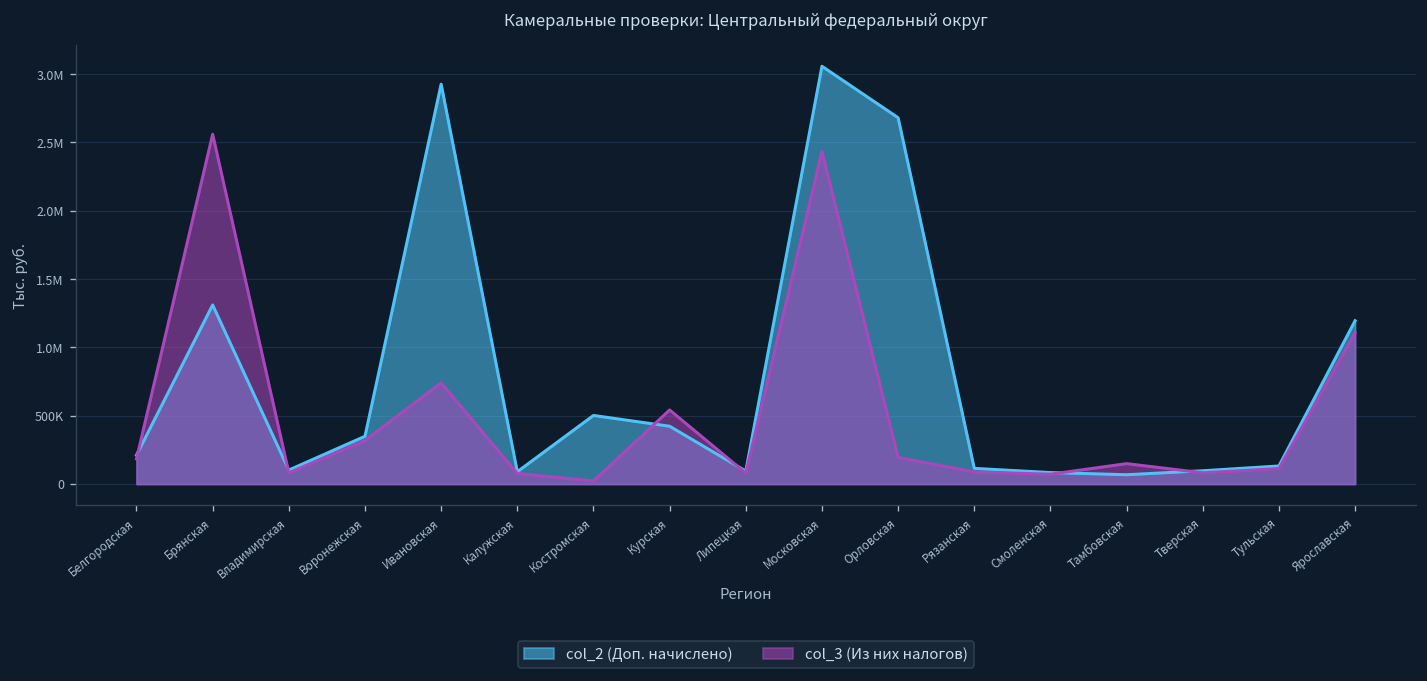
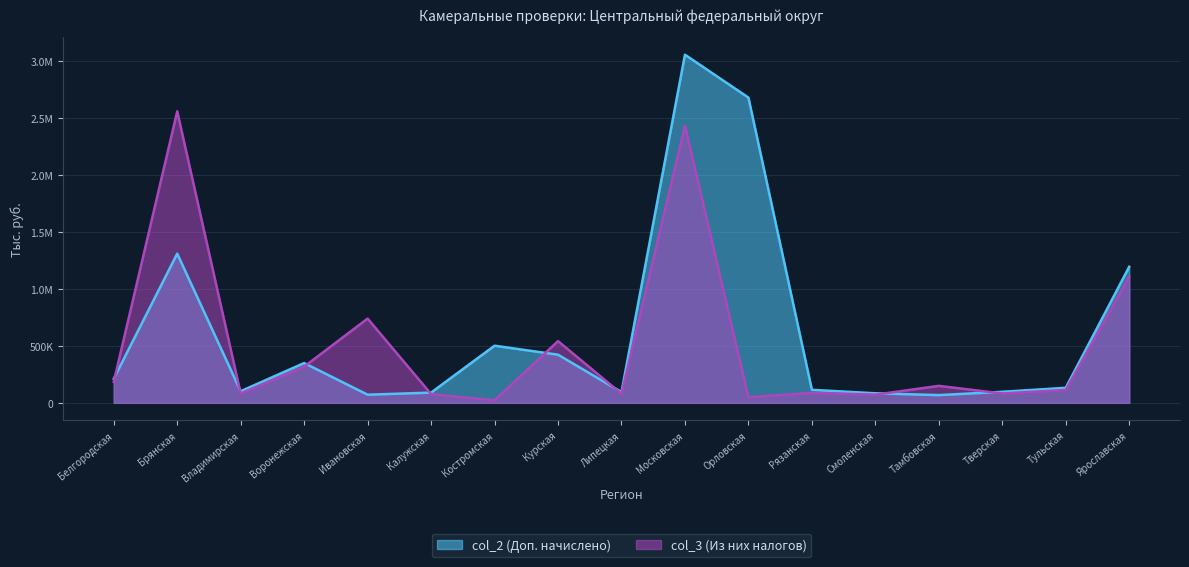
  {
    "col_2 (Доп. начислено)": {
      "Белгородская": 210000,
      "Брянская": 1310000,
      "Воронежская": 350000,
-     "Ивановская": 2930000,
+     "Ивановская": 70000,
      "Костромская": 500000,
      "Курская": 420000,
      "Московская": 3060000,
      "Орловская": 2680000,
      "Рязанская": 110000,
      "Тамбовская": 70000,
      "Ярославская": 1200000
    },
    "col_3 (Из них налогов)": {
      "Белгородская": 180000,
      "Брянская": 2560000,
      "Воронежская": 320000,
      "Ивановская": 740000,
      "Костромская": 20000,
      "Курская": 540000,
      "Московская": 2430000,
-     "Орловская": 190000,
+     "Орловская": 50000,
      "Рязанская": 90000,
      "Тамбовская": 150000,
      "Ярославская": 1110000
    }
  }
